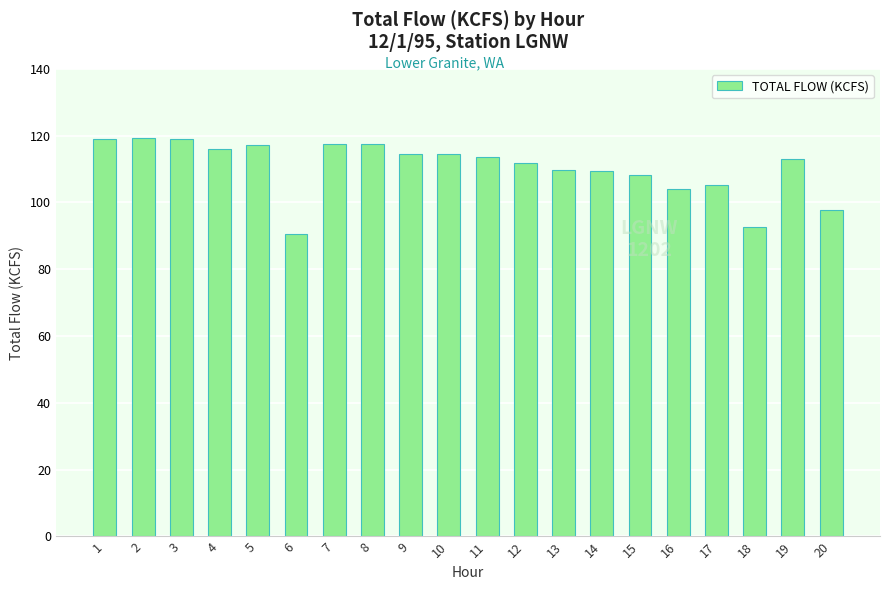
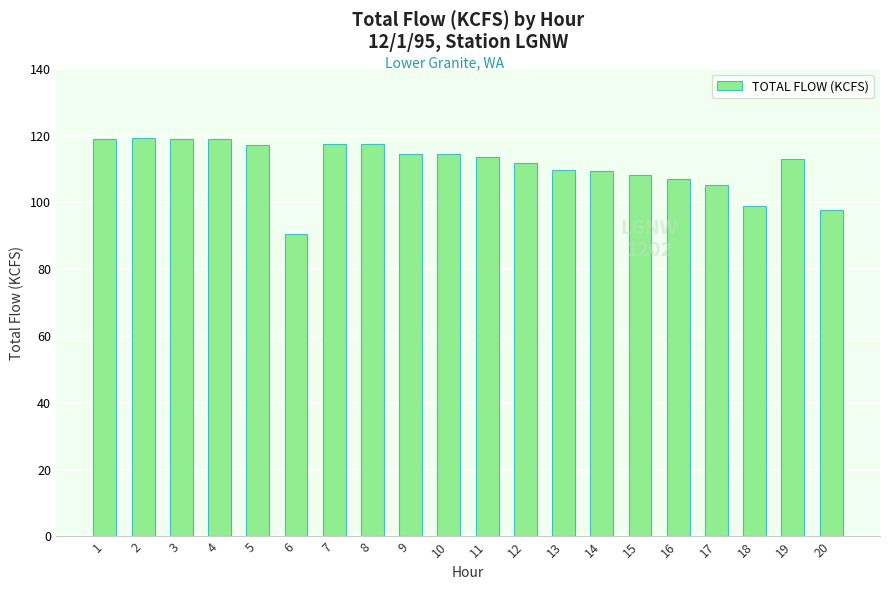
  {
    "1": 119,
    "2": 119,
    "3": 119,
-   "4": 116,
+   "4": 119,
    "5": 117,
    "6": 91,
    "7": 118,
    "8": 117,
    "9": 115,
    "10": 114,
    "11": 114,
    "12": 112,
    "13": 110,
    "14": 109,
-   "16": 104,
+   "16": 107,
    "17": 105,
-   "18": 93,
+   "18": 99,
    "19": 113,
    "20": 98
  }
